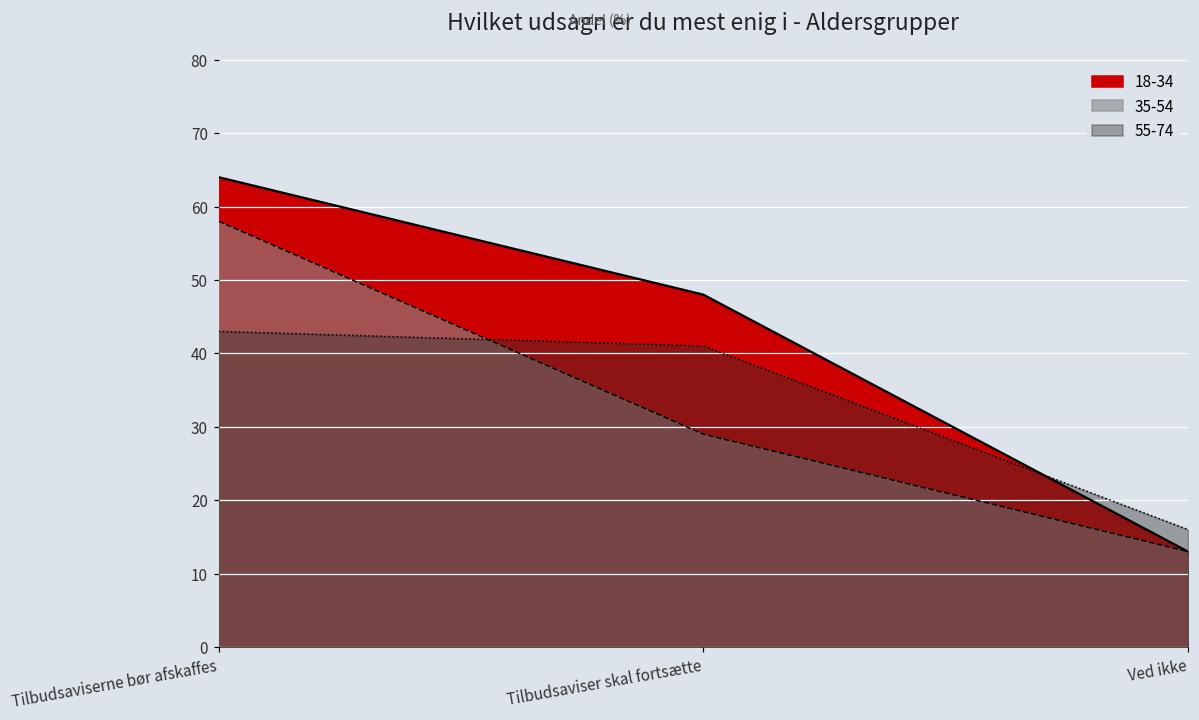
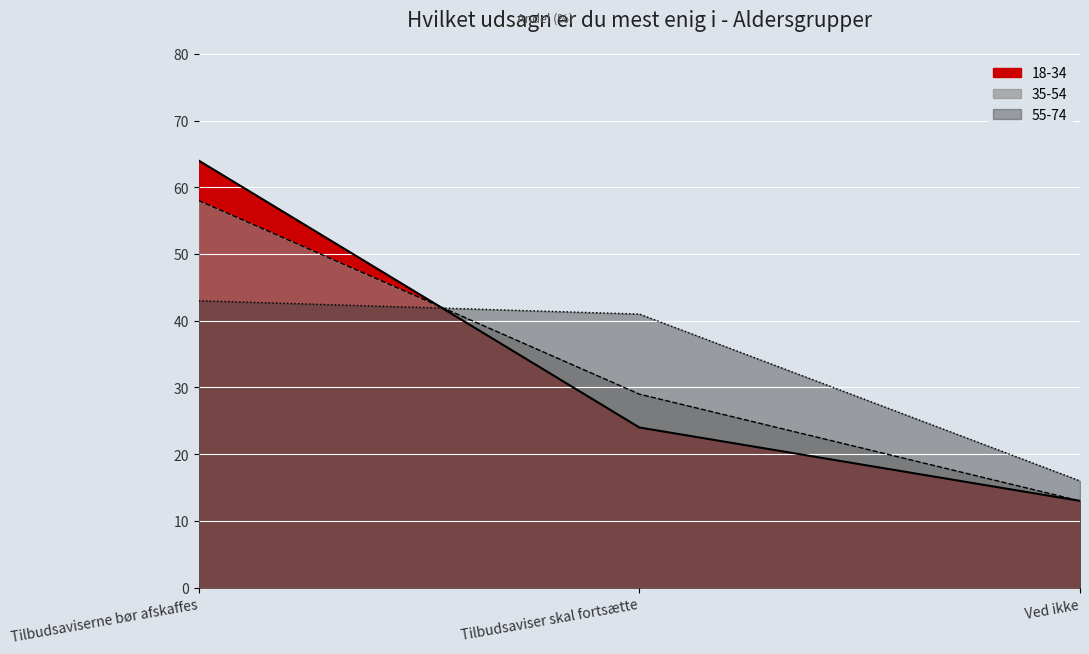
  {
    "18-34": {
      "Tilbudsaviserne bør afskaffes": 64,
-     "Tilbudsaviser skal fortsætte": 48
+     "Tilbudsaviser skal fortsætte": 24
    }
  }
